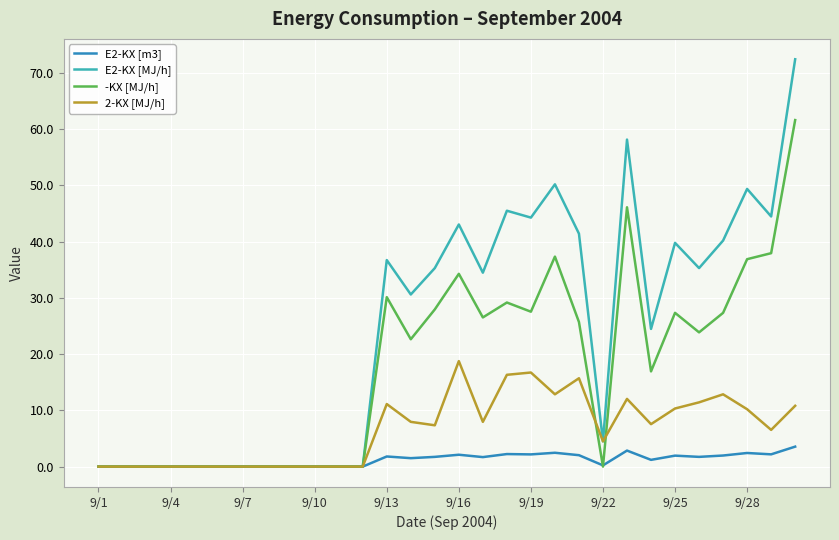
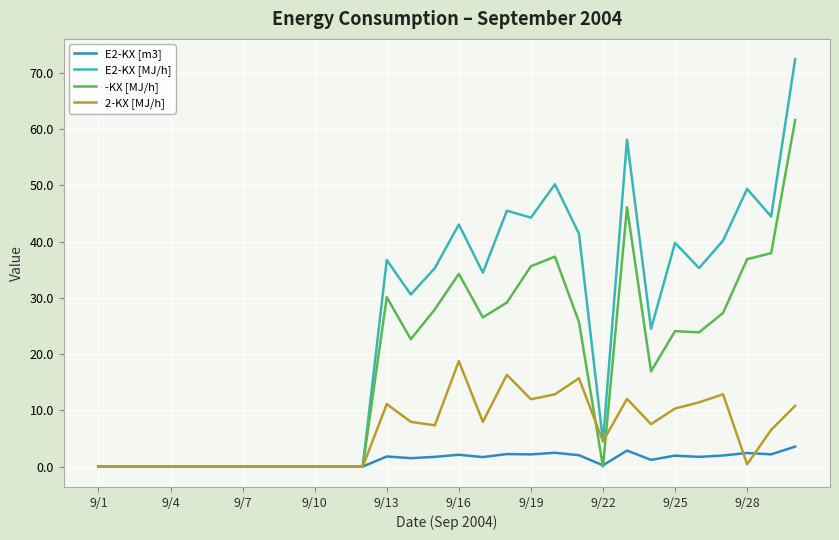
  {
    "-KX [MJ/h]": {
      "9/13": 30,
      "9/16": 34,
-     "9/19": 28,
-     "9/25": 27,
+     "9/19": 36,
+     "9/25": 24,
      "9/28": 37
    },
    "2-KX [MJ/h]": {
      "9/13": 11,
      "9/16": 19,
-     "9/19": 17,
+     "9/19": 12,
      "9/25": 10,
-     "9/28": 10
+     "9/28": 0
    }
  }
